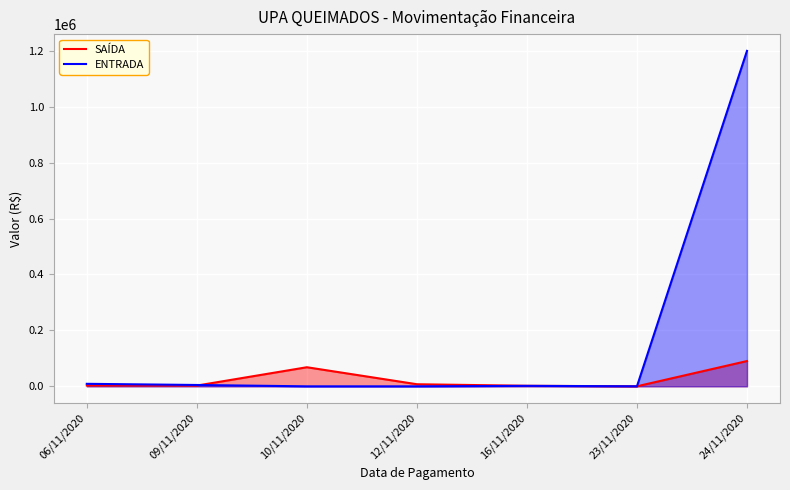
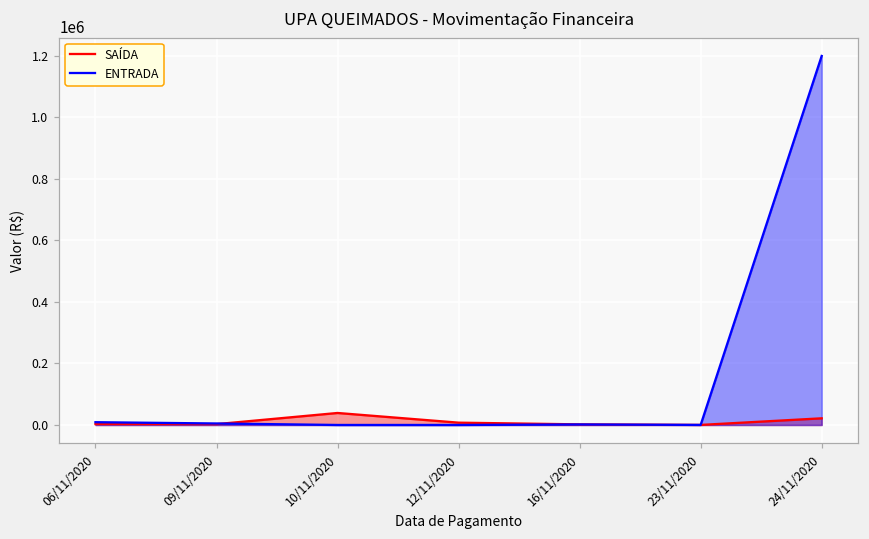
  {
    "SAÍDA": {
-     "10/11/2020": 70000,
-     "24/11/2020": 90000
+     "10/11/2020": 40000,
+     "24/11/2020": 20000
    },
    "ENTRADA": {
      "10/11/2020": 0,
      "24/11/2020": 1200000
    }
  }
